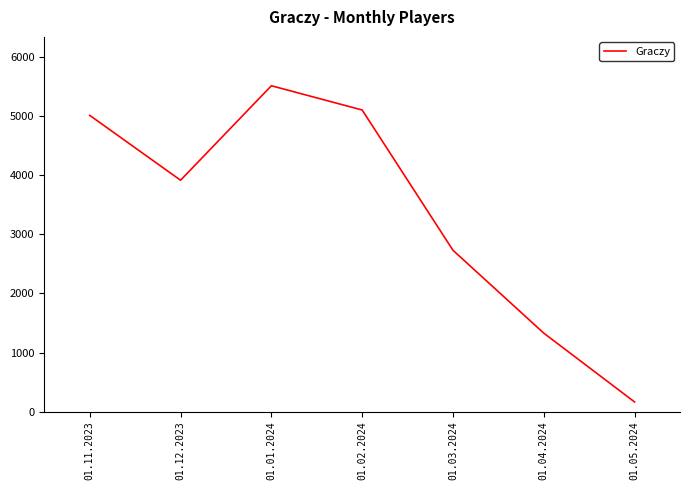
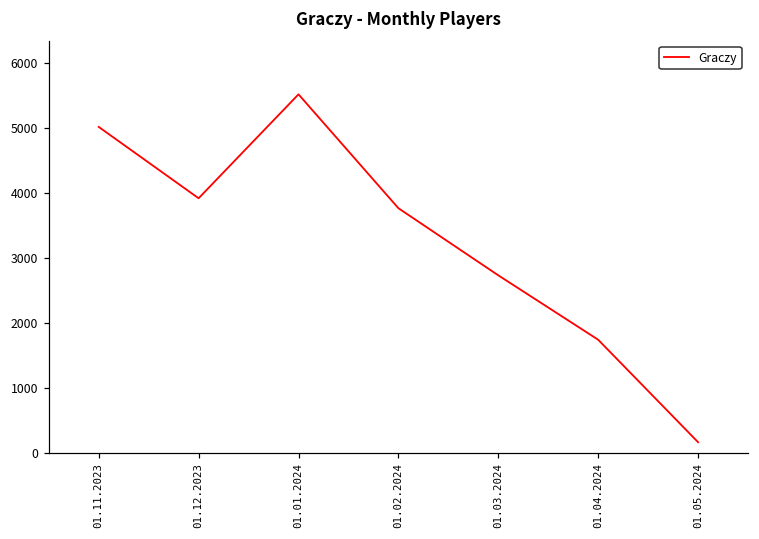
  {
    "01.11.2023": 5000,
    "01.12.2023": 3900,
    "01.01.2024": 5500,
-   "01.02.2024": 5100,
+   "01.02.2024": 3800,
    "01.03.2024": 2700,
-   "01.04.2024": 1300,
+   "01.04.2024": 1700,
    "01.05.2024": 200
  }
